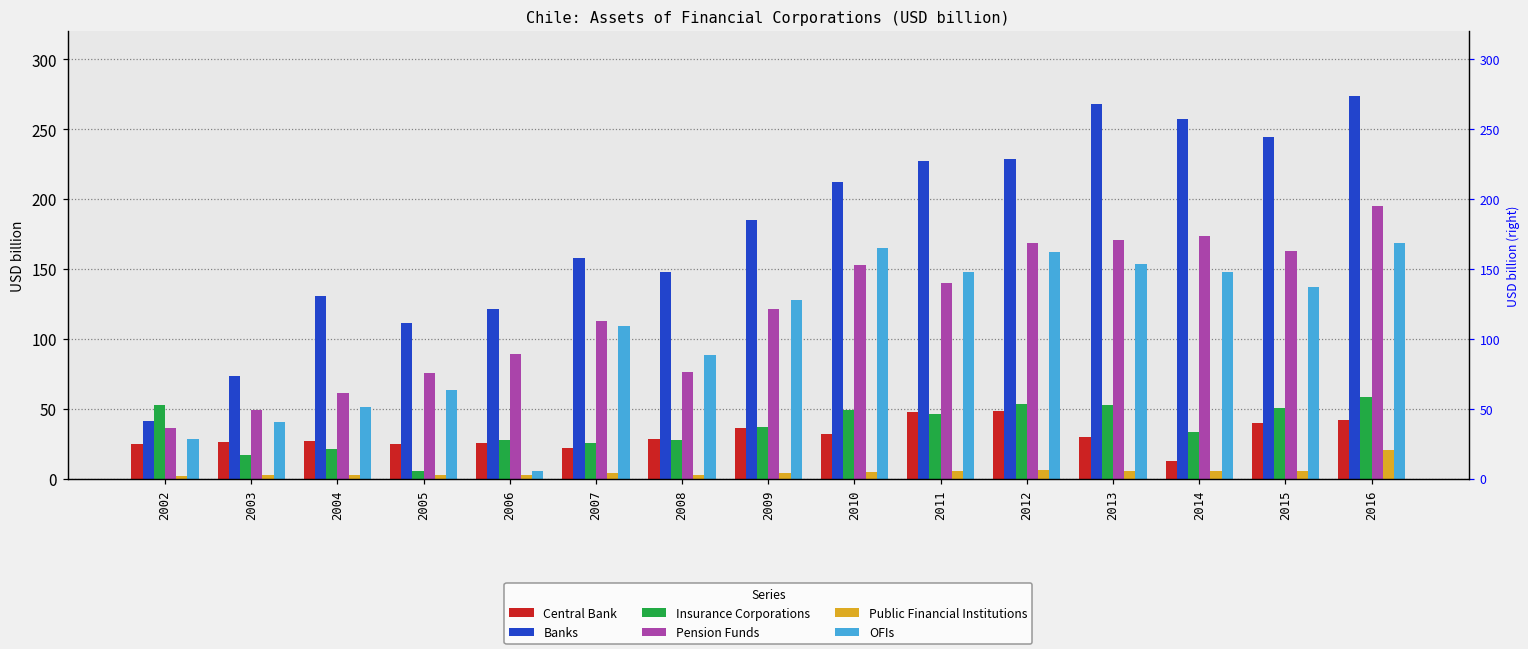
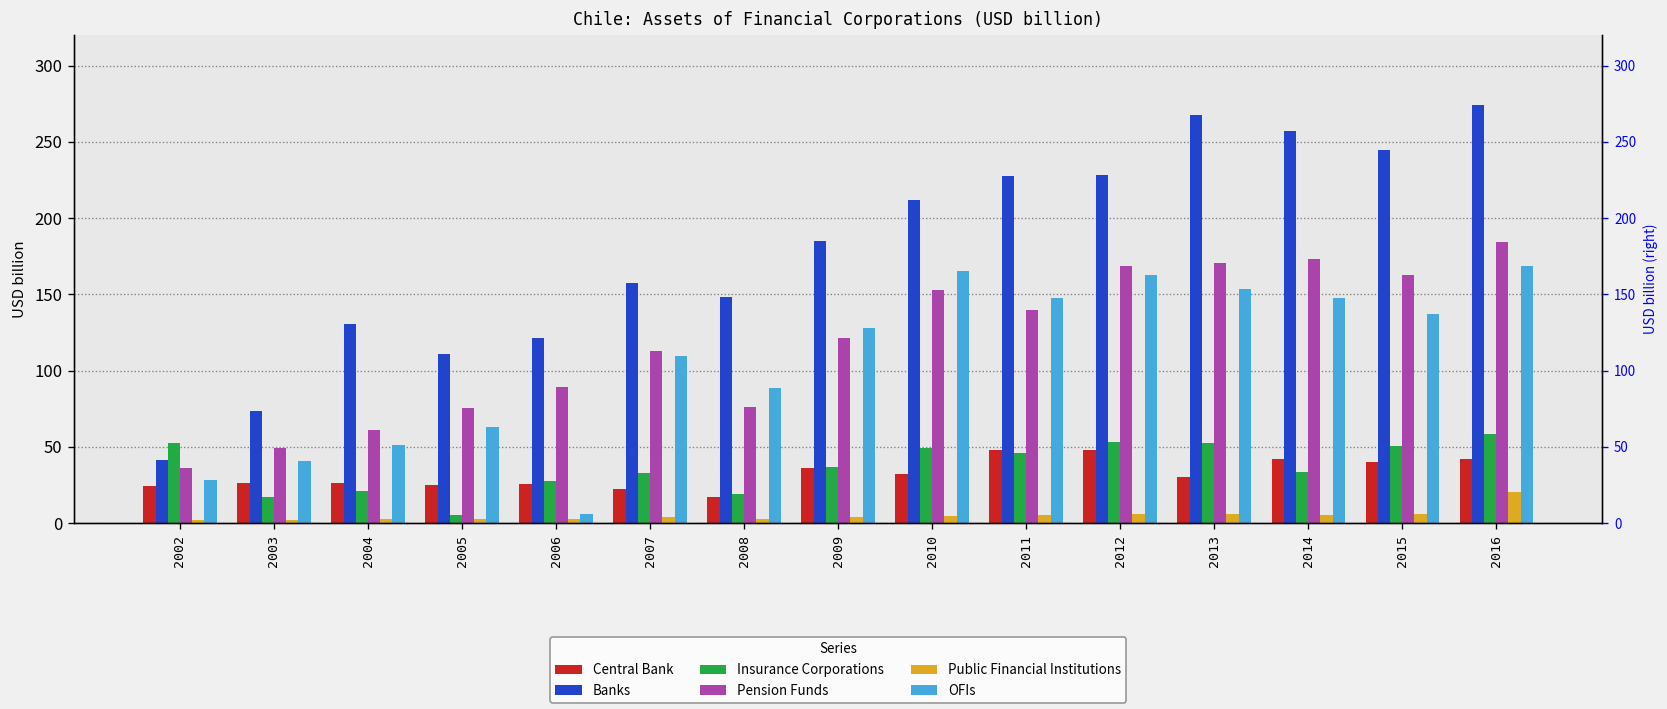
  {
    "Central Bank": {
      "2002": 24,
      "2003": 26,
      "2004": 27,
      "2005": 25,
      "2006": 25,
      "2007": 22,
-     "2008": 28,
+     "2008": 17,
      "2009": 36,
      "2010": 32,
      "2011": 48,
      "2012": 48,
      "2013": 30,
-     "2014": 13,
+     "2014": 42,
      "2015": 40,
      "2016": 42
    },
    "Banks": {
      "2002": 41,
      "2003": 73,
      "2004": 130,
      "2005": 111,
      "2006": 121,
      "2007": 157,
      "2008": 148,
      "2009": 185,
      "2010": 212,
      "2011": 227,
      "2012": 228,
      "2013": 268,
      "2014": 257,
      "2015": 244,
      "2016": 274
    },
    "Insurance Corporations": {
      "2002": 53,
      "2003": 17,
      "2004": 21,
      "2005": 5,
      "2006": 27,
-     "2007": 25,
-     "2008": 28,
+     "2007": 33,
+     "2008": 19,
      "2009": 37,
      "2010": 49,
      "2011": 46,
      "2012": 53,
      "2013": 52,
      "2014": 33,
      "2015": 50,
      "2016": 59
    },
    "Pension Funds": {
      "2002": 36,
      "2003": 49,
      "2004": 61,
      "2005": 75,
      "2006": 89,
      "2007": 113,
      "2008": 76,
      "2009": 121,
      "2010": 153,
      "2011": 140,
      "2012": 169,
      "2013": 171,
      "2014": 173,
      "2015": 163,
-     "2016": 195
+     "2016": 184
    },
    "Public Financial Institutions": {
      "2002": 2,
      "2003": 2,
      "2004": 3,
      "2005": 3,
      "2006": 3,
      "2007": 4,
      "2008": 3,
      "2009": 4,
      "2010": 5,
      "2011": 5,
      "2012": 6,
      "2013": 6,
      "2014": 5,
      "2015": 6,
      "2016": 20
    },
    "OFIs": {
      "2002": 28,
      "2003": 40,
      "2004": 51,
      "2005": 63,
      "2006": 6,
      "2007": 109,
      "2008": 89,
      "2009": 128,
      "2010": 165,
      "2011": 148,
      "2012": 162,
      "2013": 154,
      "2014": 148,
      "2015": 137,
      "2016": 169
    }
  }
